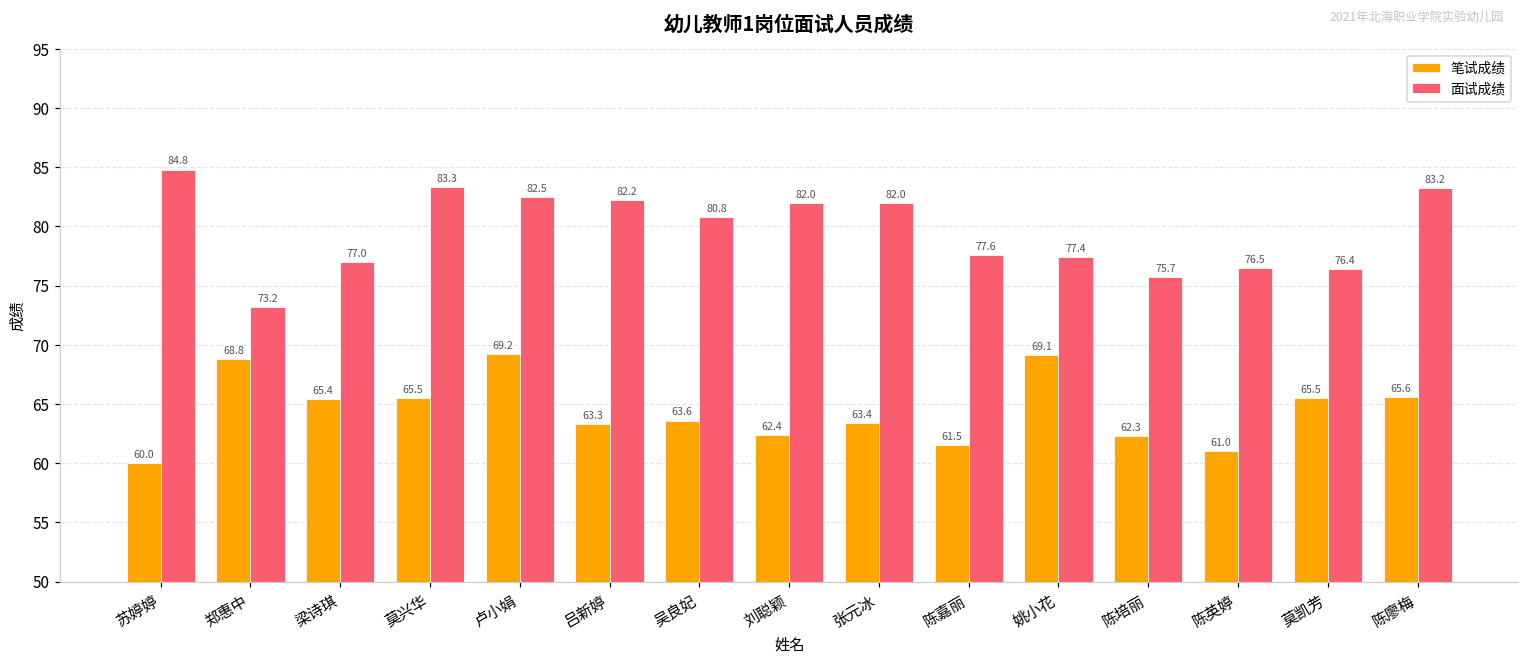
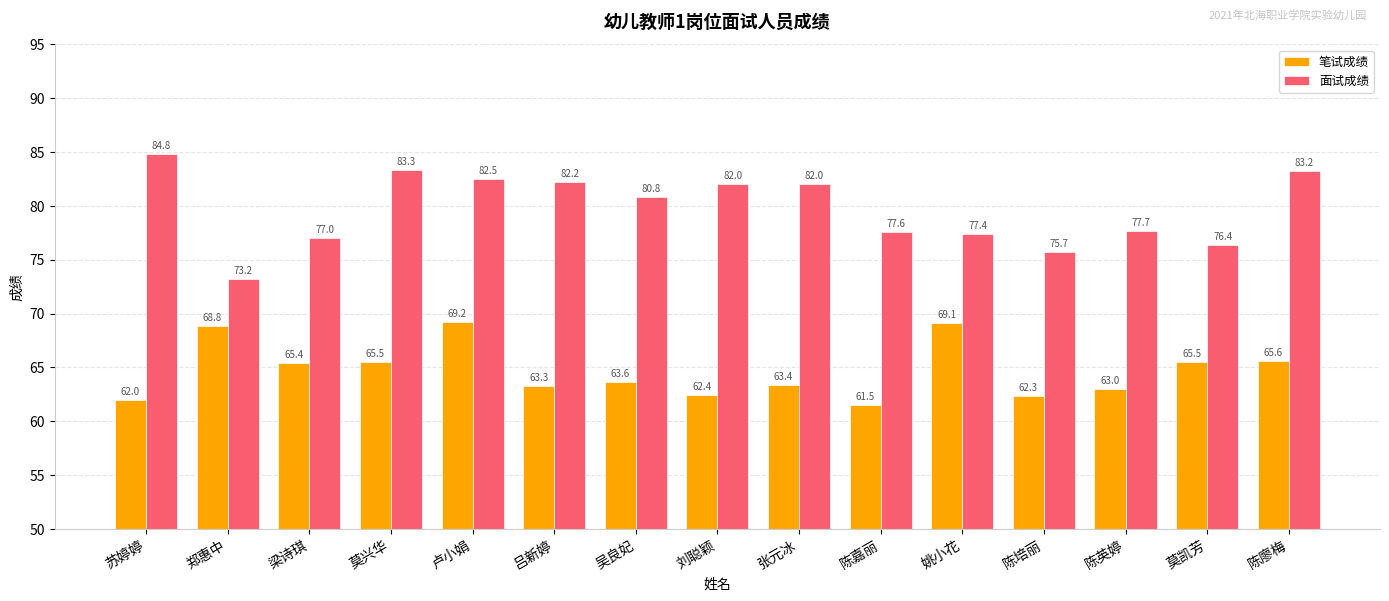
  {
    "笔试成绩": {
-     "苏婷婷": 60.0,
+     "苏婷婷": 62.0,
      "郑惠中": 68.8,
      "梁诗琪": 65.4,
      "莫兴华": 65.5,
      "卢小娟": 69.2,
      "吕新婷": 63.3,
      "吴良妃": 63.6,
      "刘聪颖": 62.4,
      "张元冰": 63.4,
      "陈嘉丽": 61.5,
      "姚小花": 69.1,
      "陈培丽": 62.3,
-     "陈英婷": 61.0,
+     "陈英婷": 63.0,
      "莫凯芳": 65.5,
      "陈廖梅": 65.6
    },
    "面试成绩": {
      "苏婷婷": 84.8,
      "郑惠中": 73.2,
      "梁诗琪": 77.0,
      "莫兴华": 83.3,
      "卢小娟": 82.5,
      "吕新婷": 82.2,
      "吴良妃": 80.8,
      "刘聪颖": 82.0,
      "张元冰": 82.0,
      "陈嘉丽": 77.6,
      "姚小花": 77.4,
      "陈培丽": 75.7,
-     "陈英婷": 76.5,
+     "陈英婷": 77.7,
      "莫凯芳": 76.4,
      "陈廖梅": 83.2
    }
  }
